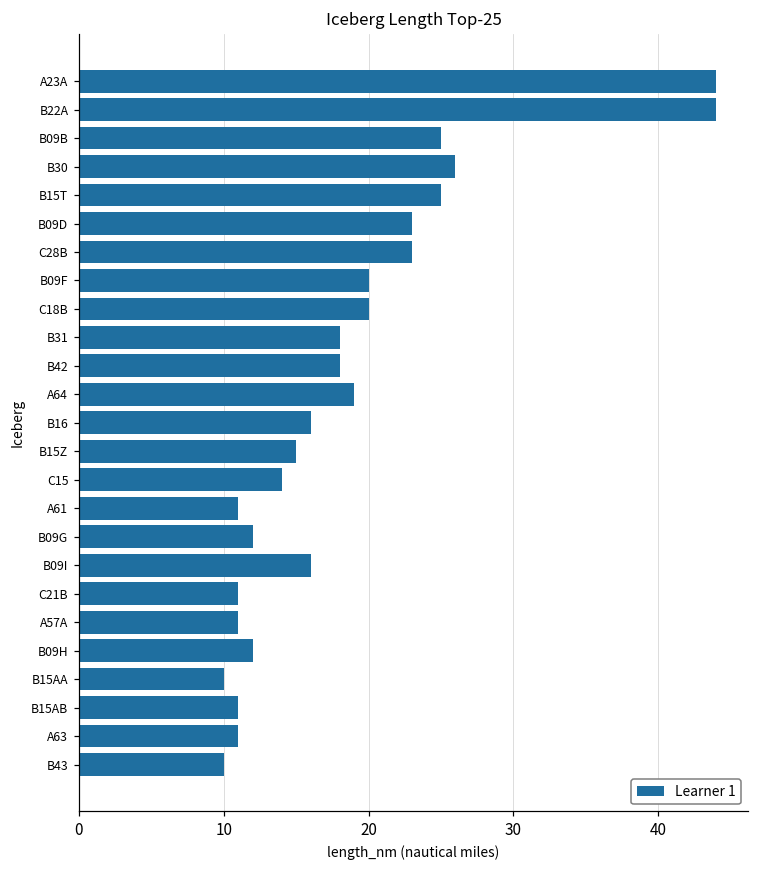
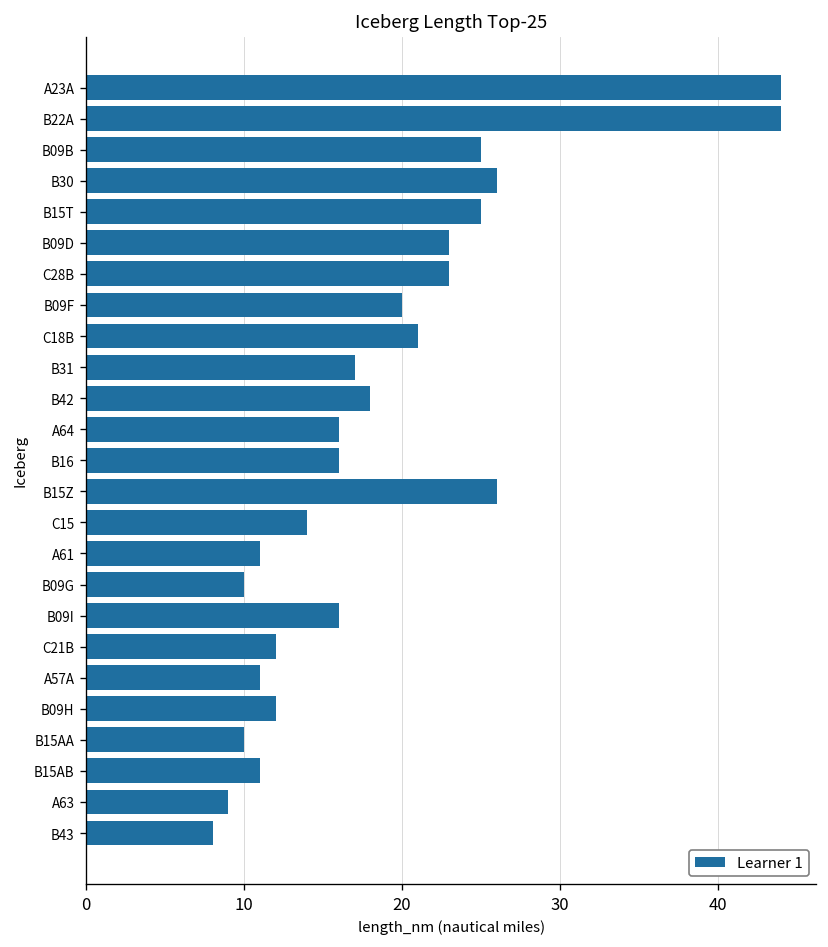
  {
    "A23A": 44,
    "B22A": 44,
    "B09B": 25,
    "B30": 26,
    "B15T": 25,
    "B09D": 23,
    "C28B": 23,
    "B09F": 20,
-   "C18B": 20,
-   "B31": 18,
+   "C18B": 21,
+   "B31": 17,
    "B42": 18,
-   "A64": 19,
+   "A64": 16,
    "B16": 16,
-   "B15Z": 15,
+   "B15Z": 26,
    "C15": 14,
    "A61": 11,
-   "B09G": 12,
+   "B09G": 10,
    "B09I": 16,
-   "C21B": 11,
+   "C21B": 12,
    "A57A": 11,
    "B09H": 12,
    "B15AA": 10,
    "B15AB": 11,
-   "A63": 11,
-   "B43": 10
+   "A63": 9,
+   "B43": 8
  }
